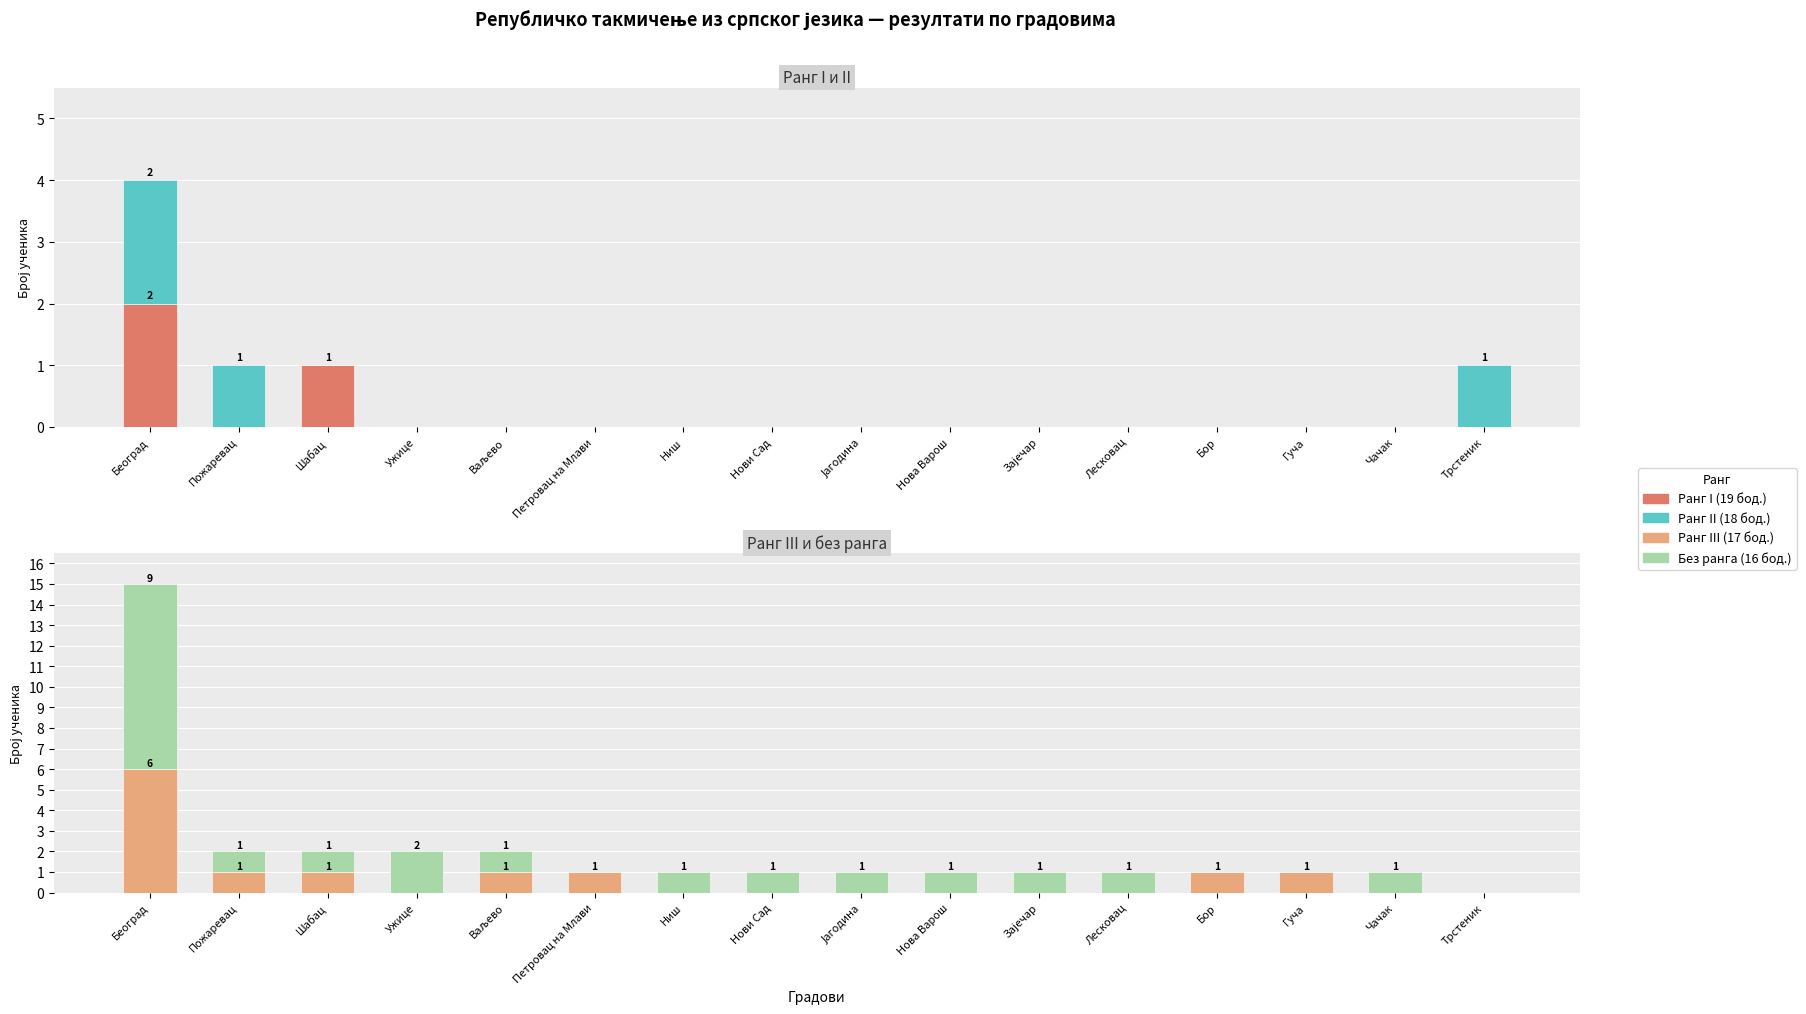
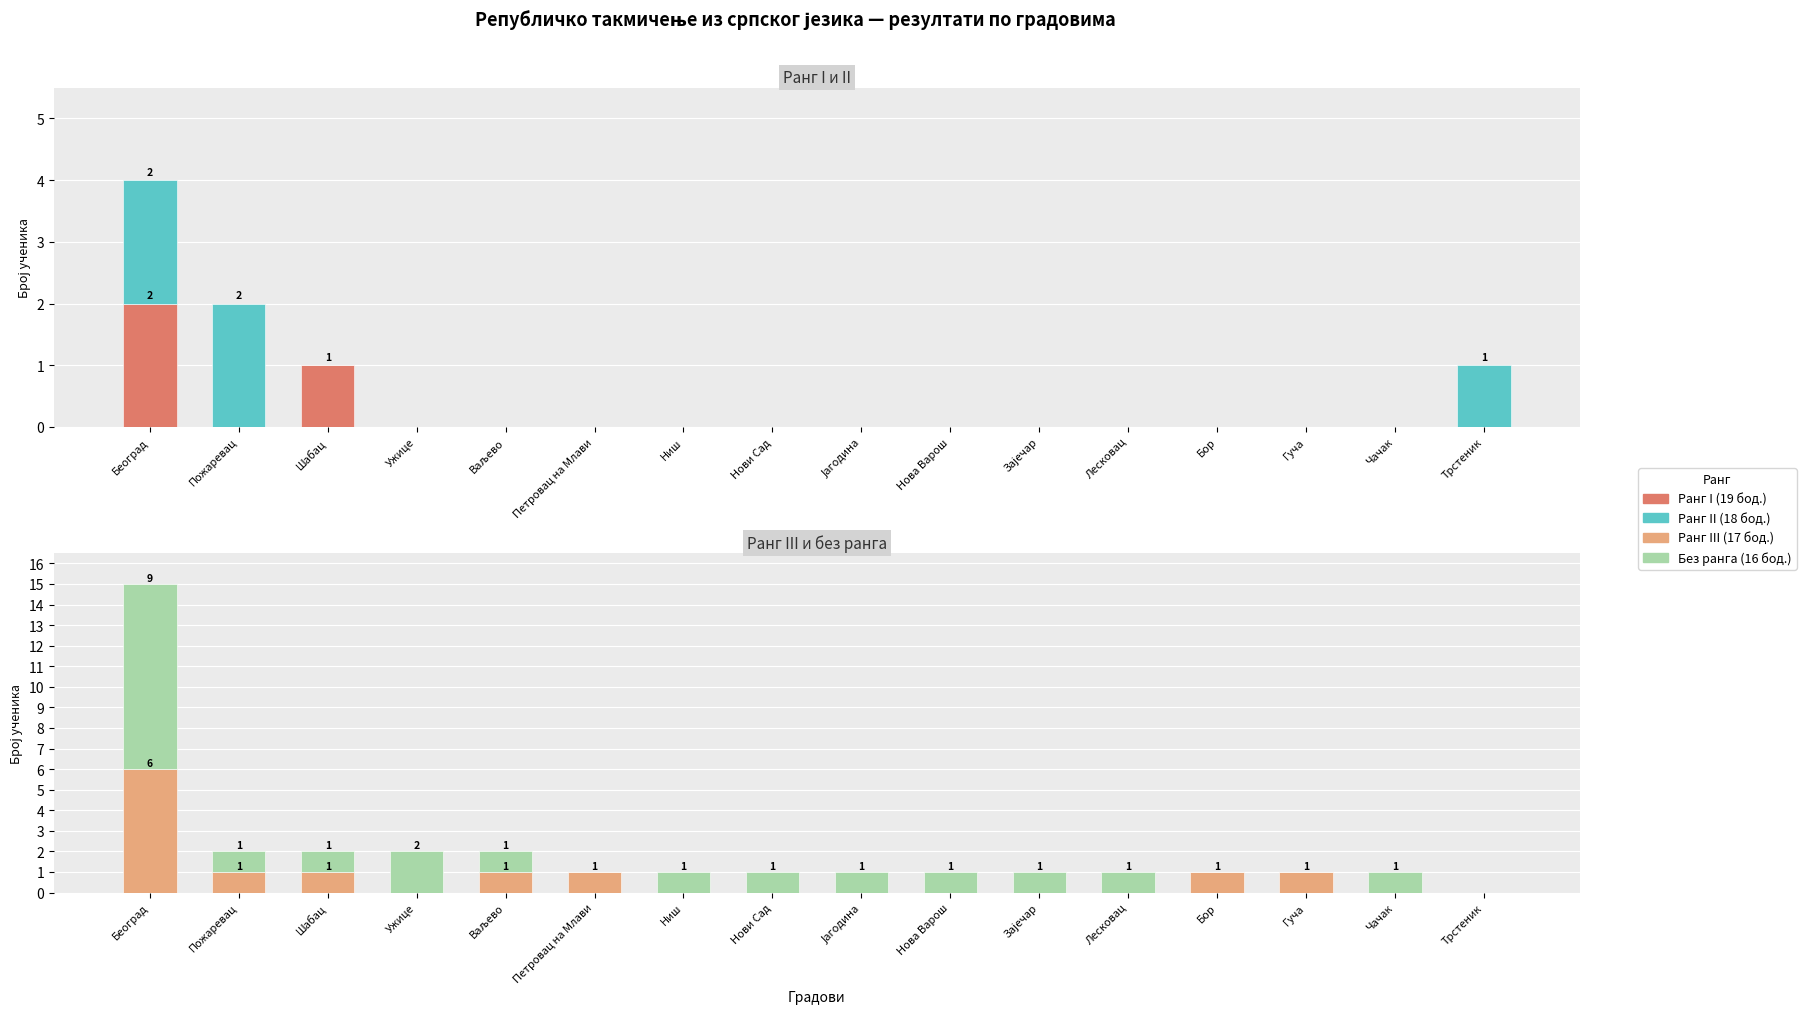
  {
    "Ранг I и II": {
      "Ранг I (19 бод.)": {
        "Шабац": 1
      },
      "Ранг II (18 бод.)": {
        "Београд": 2,
-       "Пожаревац": 1,
+       "Пожаревац": 2,
        "Трстеник": 1
      }
    },
    "Ранг III и без ранга": {
      "Ранг III (17 бод.)": {
        "Београд": 6,
        "Петровац на Млави": 1,
        "Бор": 1,
        "Гуча": 1
      },
      "Без ранга (16 бод.)": {
        "Београд": 9,
        "Пожаревац": 1,
        "Шабац": 1,
        "Ужице": 2,
        "Ваљево": 1,
        "Ниш": 1,
        "Нови Сад": 1,
        "Јагодина": 1,
        "Нова Варош": 1,
        "Зајечар": 1,
        "Лесковац": 1,
        "Чачак": 1
      }
    }
  }
